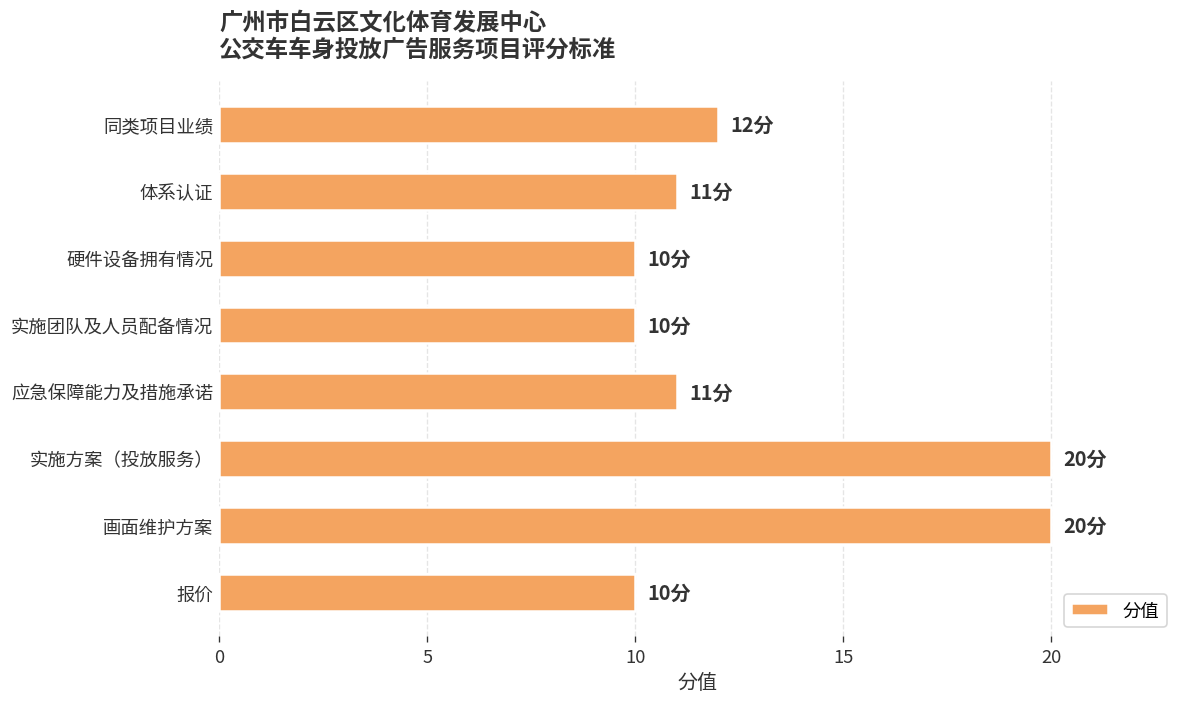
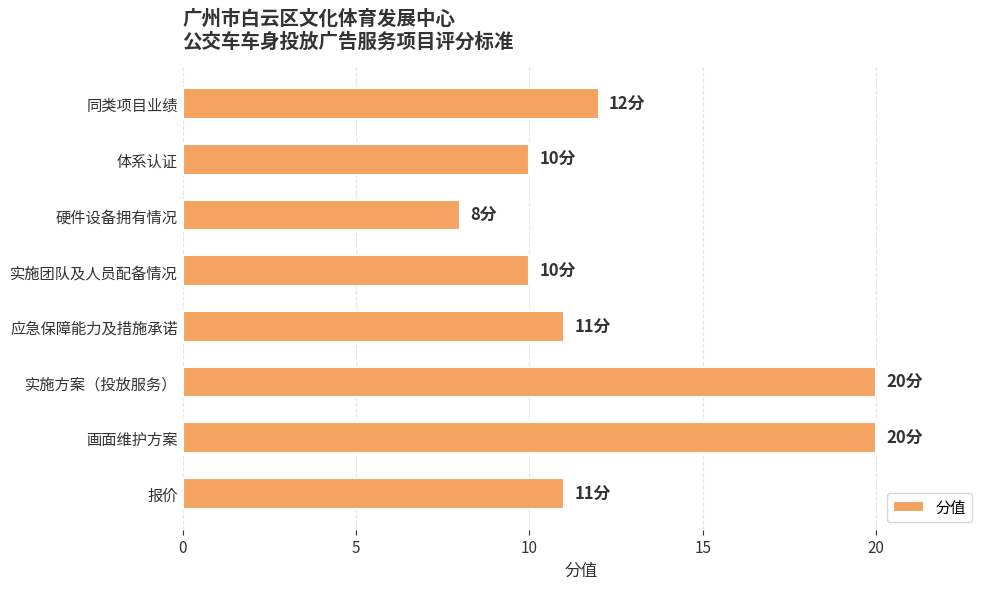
  {
    "同类项目业绩": "12分",
-   "体系认证": "11分",
-   "硬件设备拥有情况": "10分",
+   "体系认证": "10分",
+   "硬件设备拥有情况": "8分",
    "实施团队及人员配备情况": "10分",
    "应急保障能力及措施承诺": "11分",
    "实施方案（投放服务）": "20分",
    "画面维护方案": "20分",
-   "报价": "10分"
+   "报价": "11分"
  }
